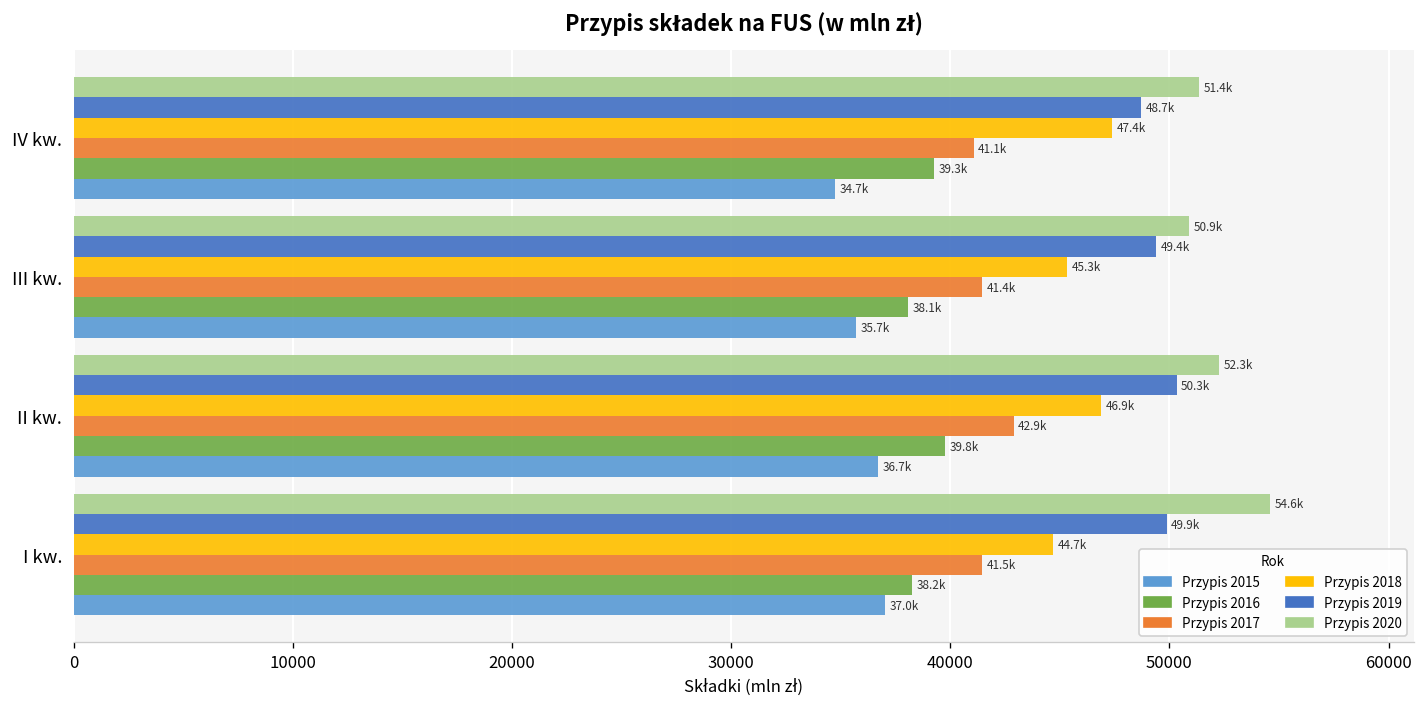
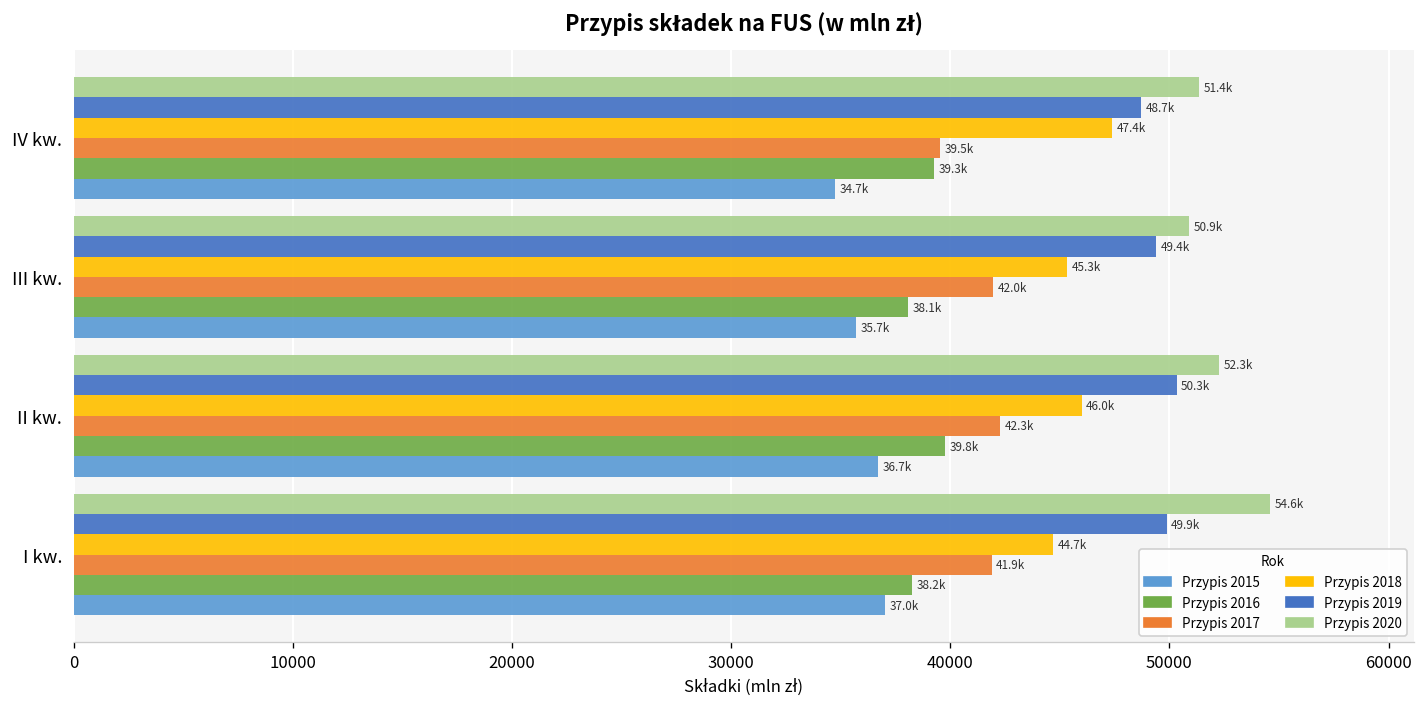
  {
    "Przypis 2016": {
      "IV kw.": "39.3k",
      "III kw.": "38.1k",
      "II kw.": "39.8k",
      "I kw.": "38.2k"
    },
    "Przypis 2017": {
-     "IV kw.": "41.1k",
-     "III kw.": "41.4k",
-     "II kw.": "42.9k",
-     "I kw.": "41.5k"
+     "IV kw.": "39.5k",
+     "III kw.": "42.0k",
+     "II kw.": "42.3k",
+     "I kw.": "41.9k"
    },
    "Przypis 2018": {
      "IV kw.": "47.4k",
      "III kw.": "45.3k",
-     "II kw.": "46.9k",
+     "II kw.": "46.0k",
      "I kw.": "44.7k"
    },
    "Przypis 2020": {
      "IV kw.": "51.4k",
      "III kw.": "50.9k",
      "II kw.": "52.3k",
      "I kw.": "54.6k"
    }
  }
